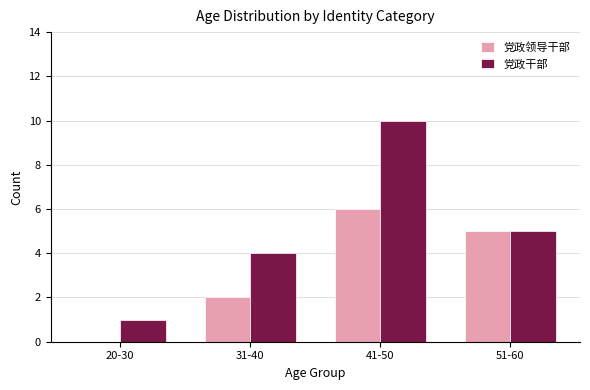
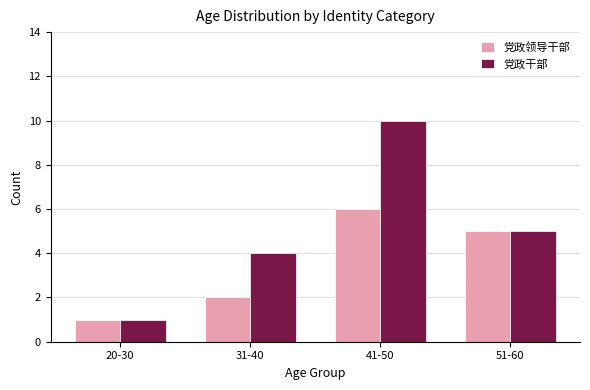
  {
    "党政领导干部": {
-     "20-30": 0,
+     "20-30": 1,
      "31-40": 2,
      "41-50": 6,
      "51-60": 5
    },
    "党政干部": {
      "20-30": 1,
      "31-40": 4,
      "41-50": 10,
      "51-60": 5
    }
  }
